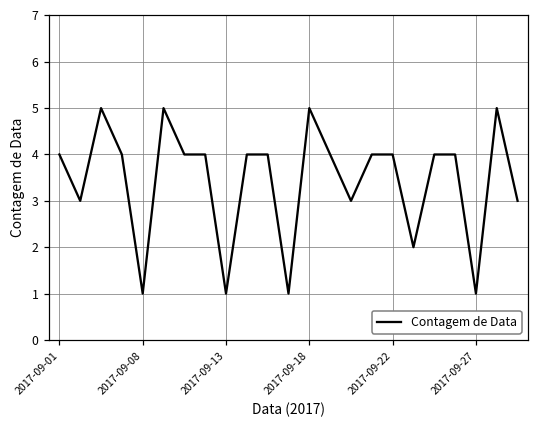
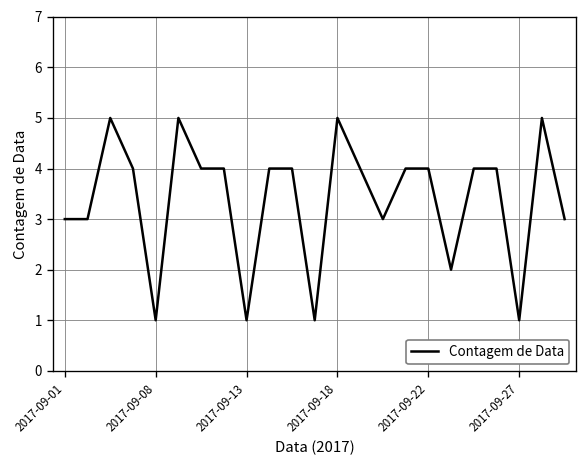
  {
-   "2017-09-01": 4,
+   "2017-09-01": 3,
    "2017-09-08": 1,
    "2017-09-13": 1,
    "2017-09-18": 5,
    "2017-09-22": 4,
    "2017-09-27": 1
  }
